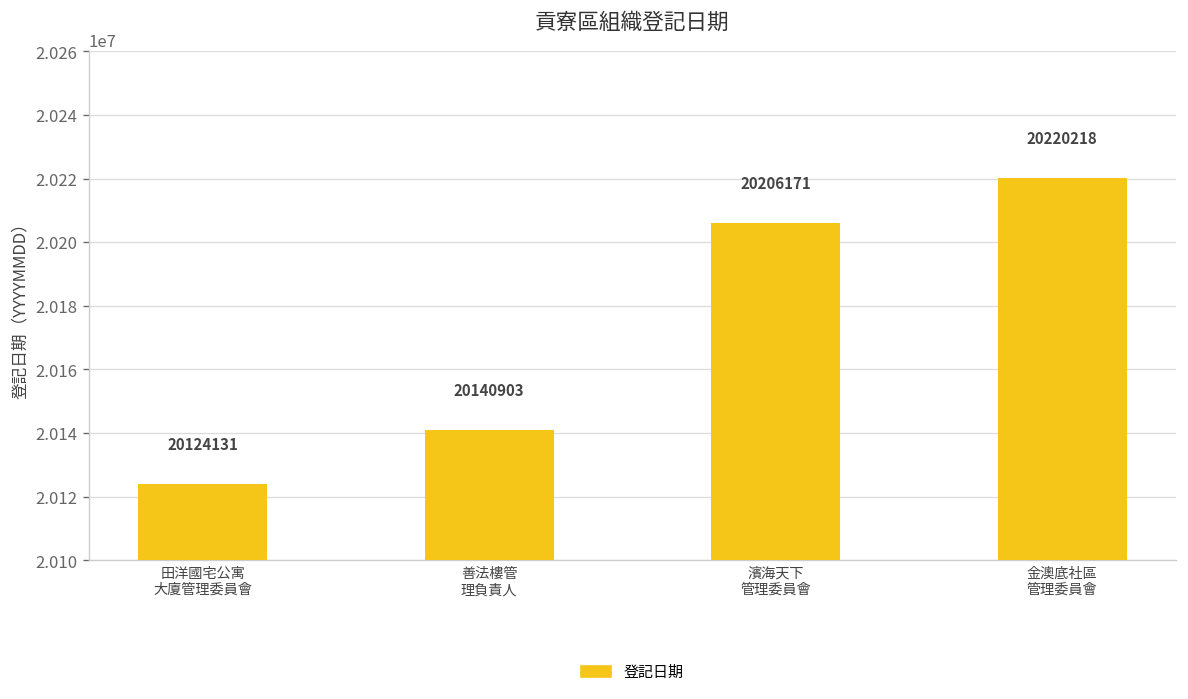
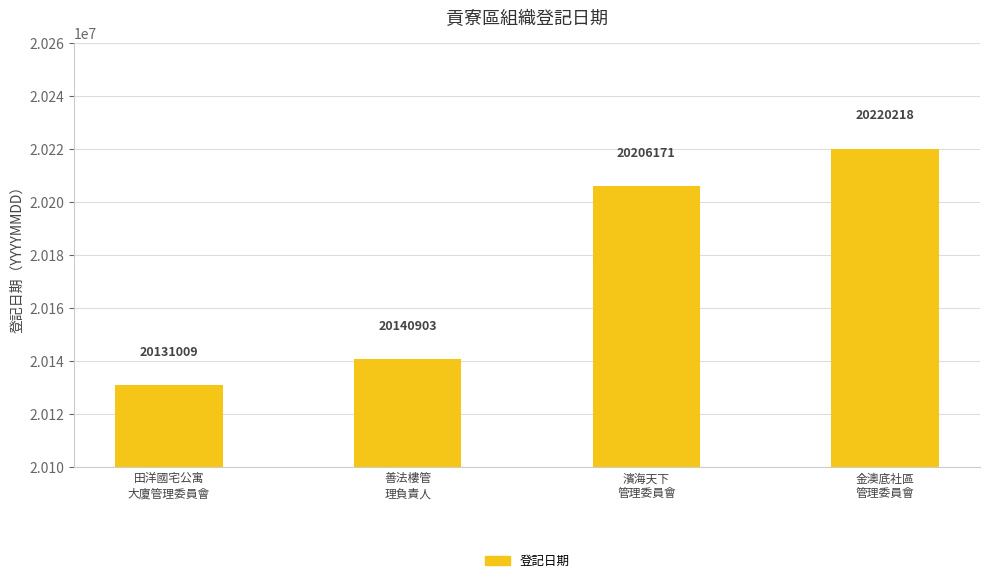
  {
-   "田洋國宅公寓 大廈管理委員會": 20124131
+   "田洋國宅公寓 大廈管理委員會": 20131009
  }
